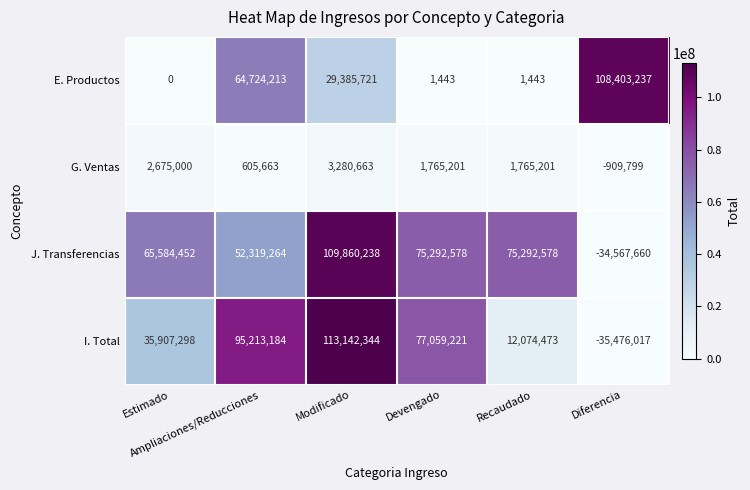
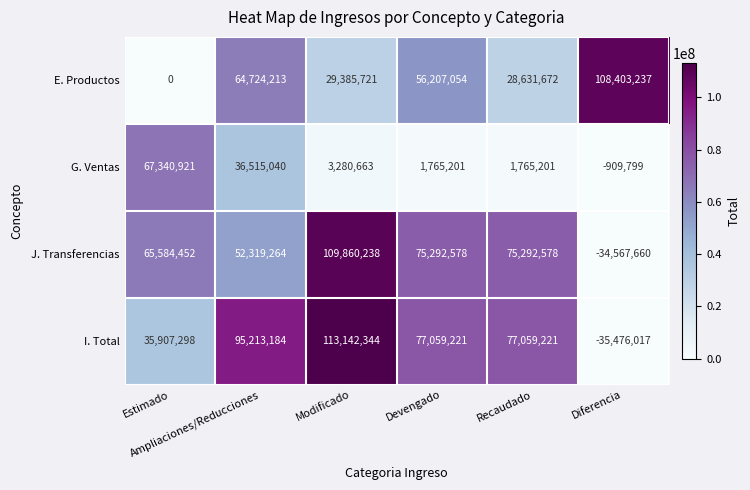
  {
    "E. Productos": {
      "Estimado": "0",
      "Ampliaciones/Reducciones": "64,724,213",
      "Modificado": "29,385,721",
-     "Devengado": "1,443",
-     "Recaudado": "1,443",
+     "Devengado": "56,207,054",
+     "Recaudado": "28,631,672",
      "Diferencia": "108,403,237"
    },
    "G. Ventas": {
-     "Estimado": "2,675,000",
-     "Ampliaciones/Reducciones": "605,663",
+     "Estimado": "67,340,921",
+     "Ampliaciones/Reducciones": "36,515,040",
      "Modificado": "3,280,663",
      "Devengado": "1,765,201",
      "Recaudado": "1,765,201",
      "Diferencia": "-909,799"
    },
    "J. Transferencias": {
      "Estimado": "65,584,452",
      "Ampliaciones/Reducciones": "52,319,264",
      "Modificado": "109,860,238",
      "Devengado": "75,292,578",
      "Recaudado": "75,292,578",
      "Diferencia": "-34,567,660"
    },
    "I. Total": {
      "Estimado": "35,907,298",
      "Ampliaciones/Reducciones": "95,213,184",
      "Modificado": "113,142,344",
      "Devengado": "77,059,221",
-     "Recaudado": "12,074,473",
+     "Recaudado": "77,059,221",
      "Diferencia": "-35,476,017"
    }
  }
